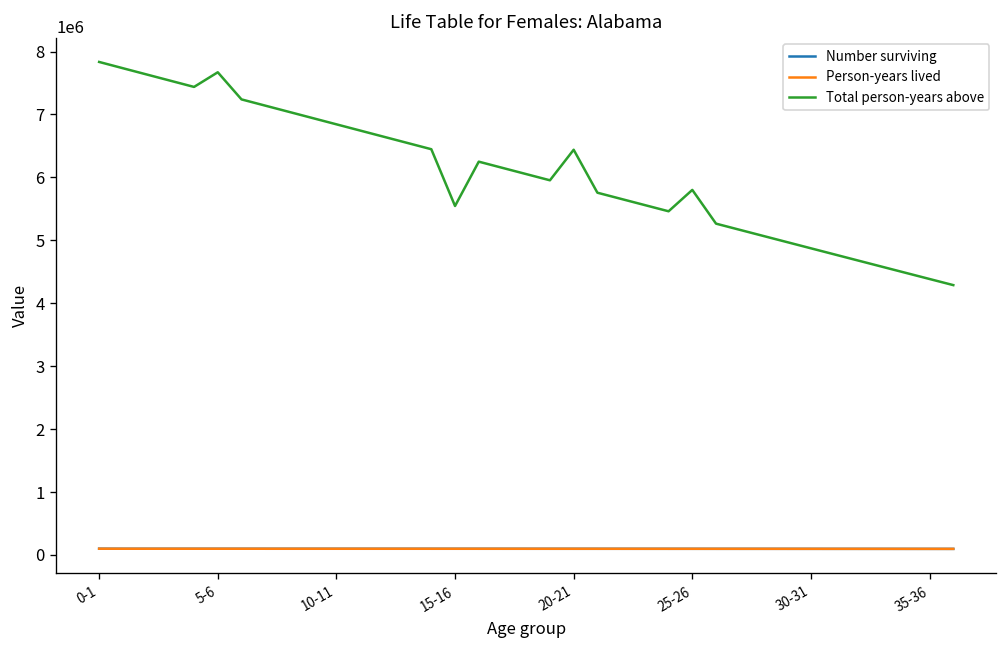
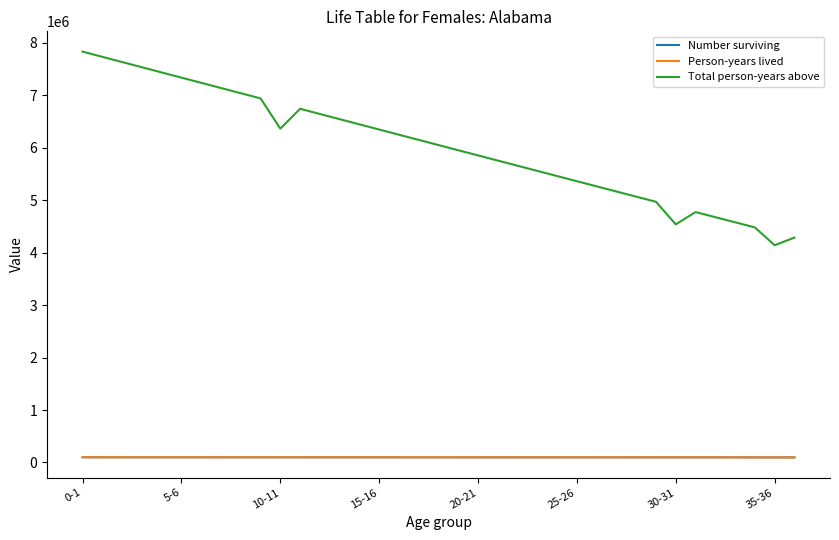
  {
    "Person-years lived": {
      "0-1": 100000,
      "5-6": 100000,
      "10-11": 100000,
      "15-16": 100000,
      "20-21": 100000,
      "25-26": 100000,
      "30-31": 100000,
      "35-36": 100000
    },
    "Total person-years above": {
      "0-1": 7800000,
-     "5-6": 7700000,
-     "10-11": 6800000,
-     "15-16": 5500000,
-     "20-21": 6400000,
-     "25-26": 5800000,
-     "30-31": 4900000,
-     "35-36": 4400000
+     "5-6": 7300000,
+     "10-11": 6400000,
+     "15-16": 6300000,
+     "20-21": 5900000,
+     "25-26": 5400000,
+     "30-31": 4500000,
+     "35-36": 4100000
    }
  }
